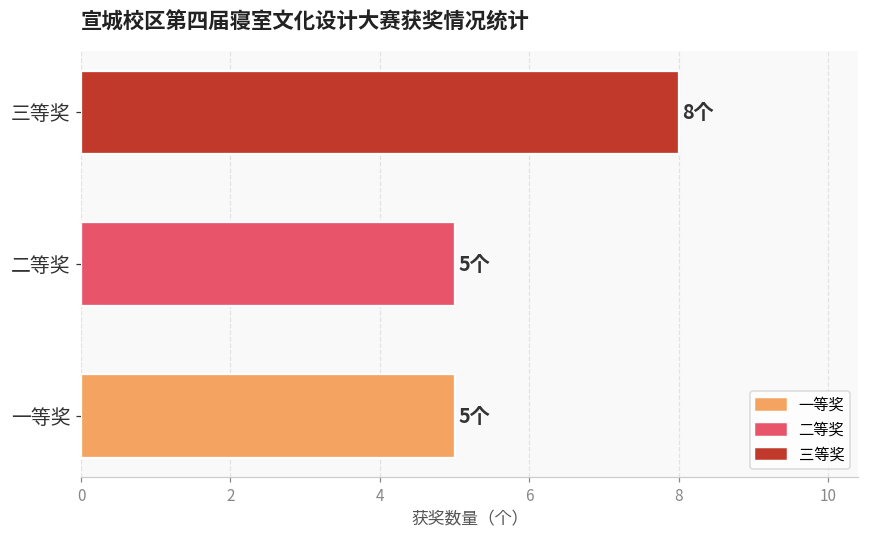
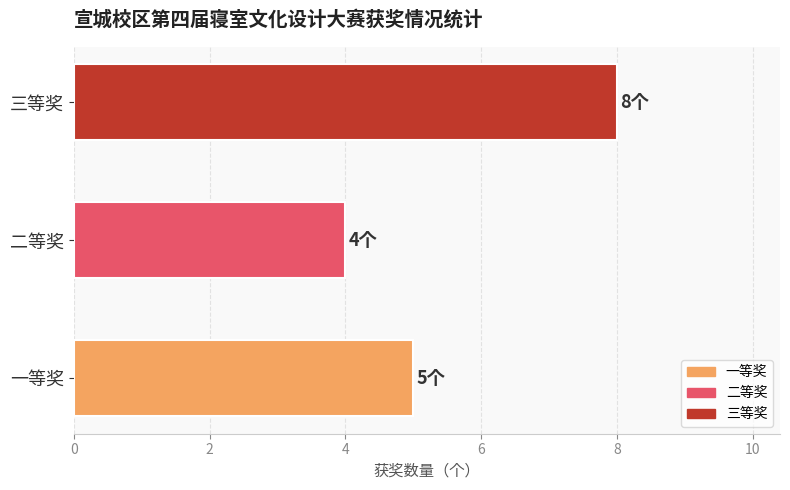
  {
    "三等奖": "8个",
-   "二等奖": "5个",
+   "二等奖": "4个",
    "一等奖": "5个"
  }
